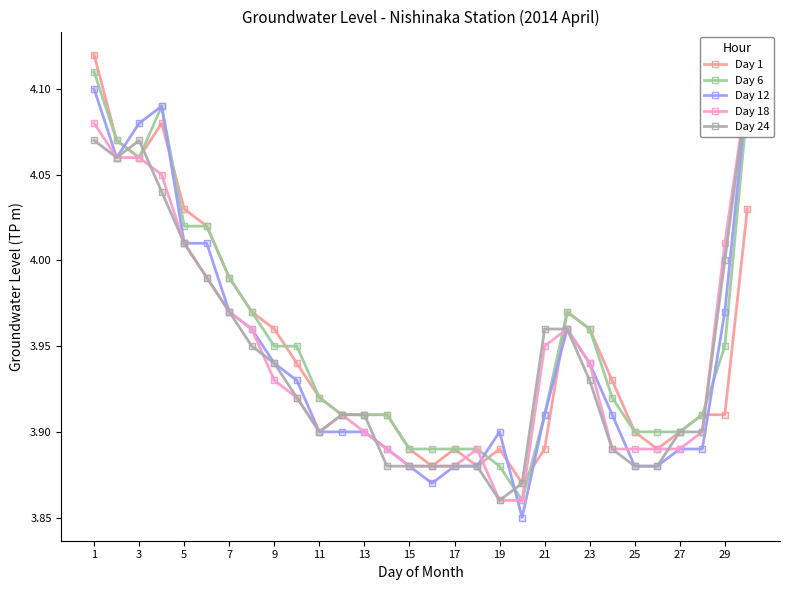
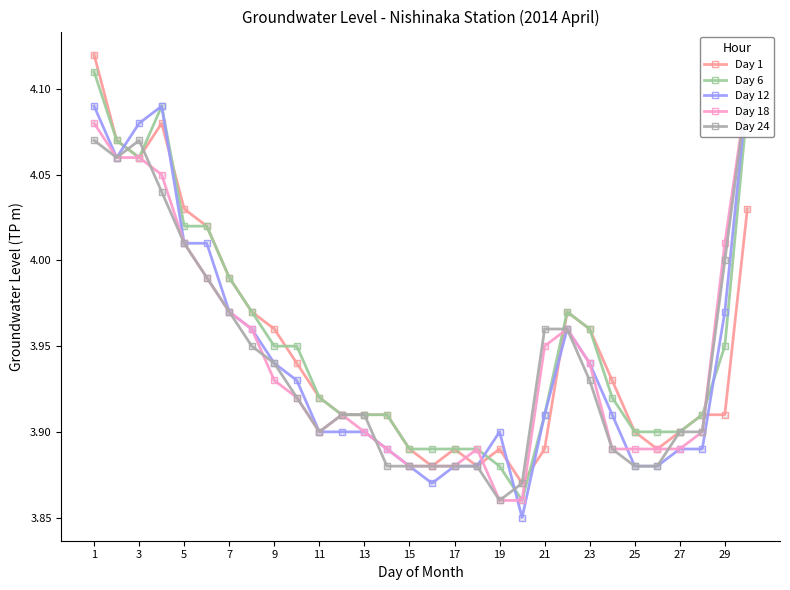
  {
    "Day 12": {
-     "1": 4.10,
+     "1": 4.09,
      "3": 4.08,
      "19": 3.90,
      "29": 3.97
    }
  }
